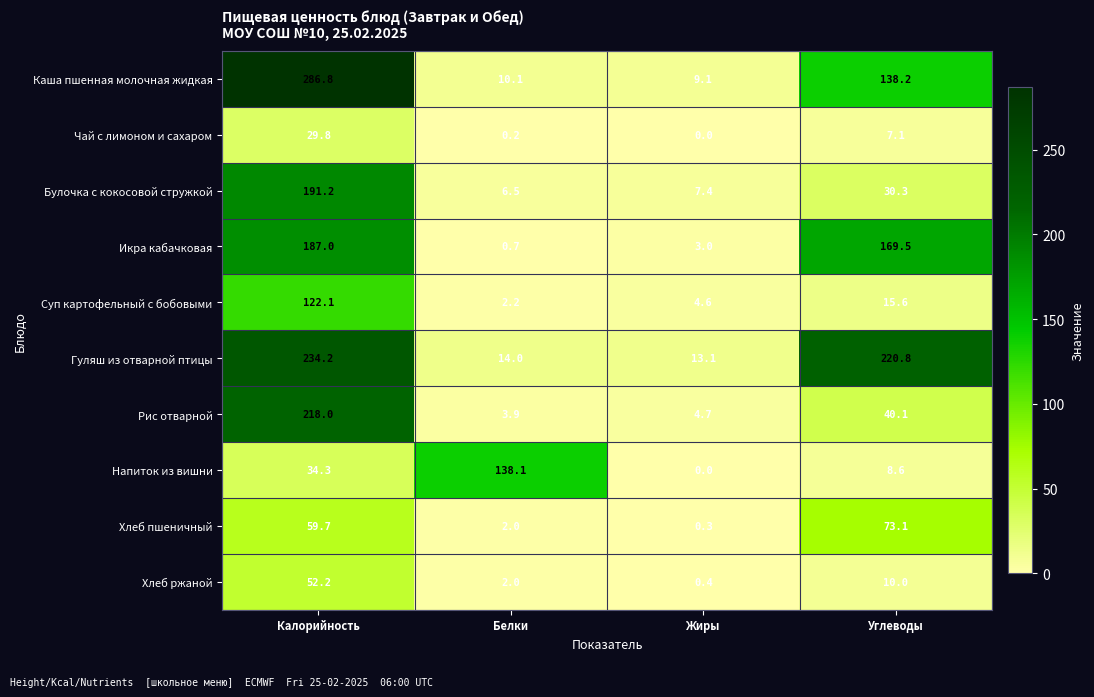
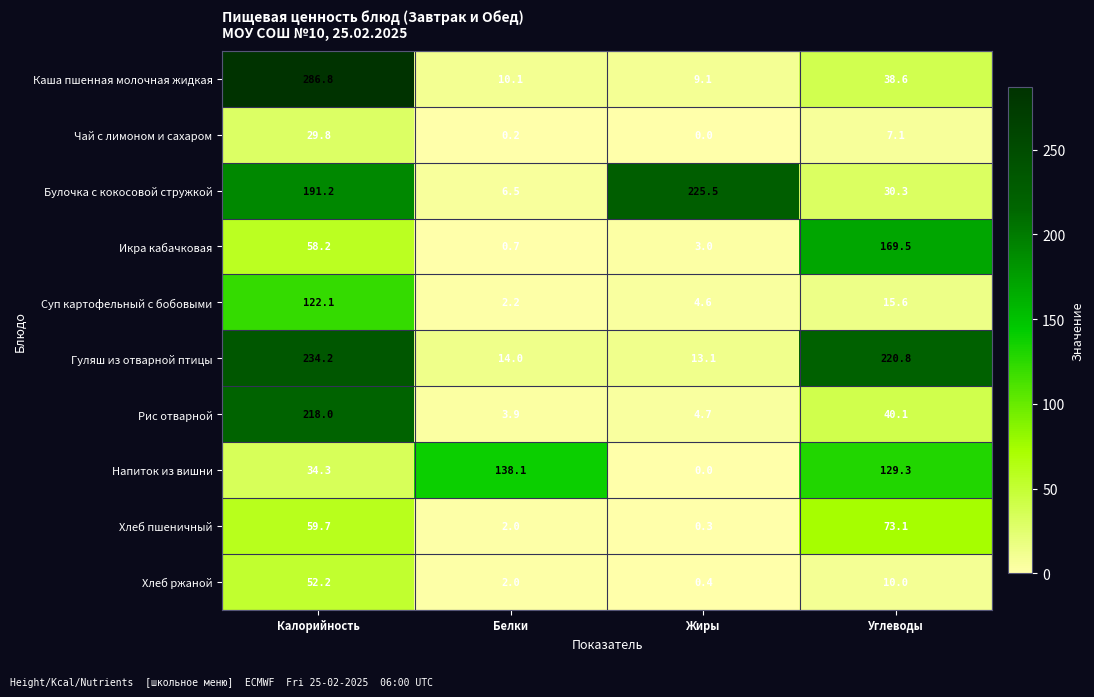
  {
    "Каша пшенная молочная жидкая": {
      "Калорийность": 286.8,
      "Белки": 10.1,
      "Жиры": 9.1,
-     "Углеводы": 138.2
+     "Углеводы": 38.6
    },
    "Чай с лимоном и сахаром": {
      "Калорийность": 29.8,
      "Белки": 0.2,
      "Жиры": 0.0,
      "Углеводы": 7.1
    },
    "Булочка с кокосовой стружкой": {
      "Калорийность": 191.2,
      "Белки": 6.5,
-     "Жиры": 7.4,
+     "Жиры": 225.5,
      "Углеводы": 30.3
    },
    "Икра кабачковая": {
-     "Калорийность": 187.0,
+     "Калорийность": 58.2,
      "Белки": 0.7,
      "Жиры": 3.0,
      "Углеводы": 169.5
    },
    "Суп картофельный с бобовыми": {
      "Калорийность": 122.1,
      "Белки": 2.2,
      "Жиры": 4.6,
      "Углеводы": 15.6
    },
    "Гуляш из отварной птицы": {
      "Калорийность": 234.2,
      "Белки": 14.0,
      "Жиры": 13.1,
      "Углеводы": 220.8
    },
    "Рис отварной": {
      "Калорийность": 218.0,
      "Белки": 3.9,
      "Жиры": 4.7,
      "Углеводы": 40.1
    },
    "Напиток из вишни": {
      "Калорийность": 34.3,
      "Белки": 138.1,
      "Жиры": 0.0,
-     "Углеводы": 8.6
+     "Углеводы": 129.3
    },
    "Хлеб пшеничный": {
      "Калорийность": 59.7,
      "Белки": 2.0,
      "Жиры": 0.3,
      "Углеводы": 73.1
    },
    "Хлеб ржаной": {
      "Калорийность": 52.2,
      "Белки": 2.0,
      "Жиры": 0.4,
      "Углеводы": 10.0
    }
  }
